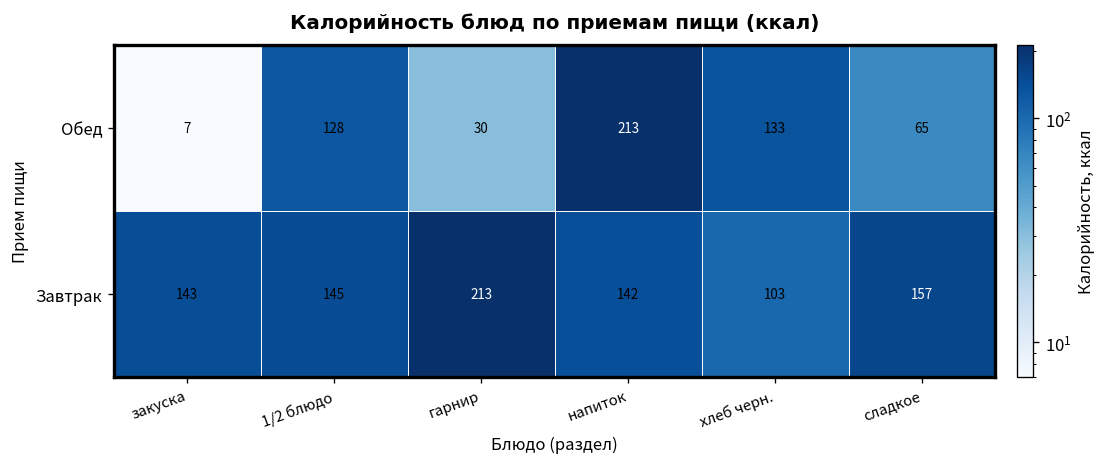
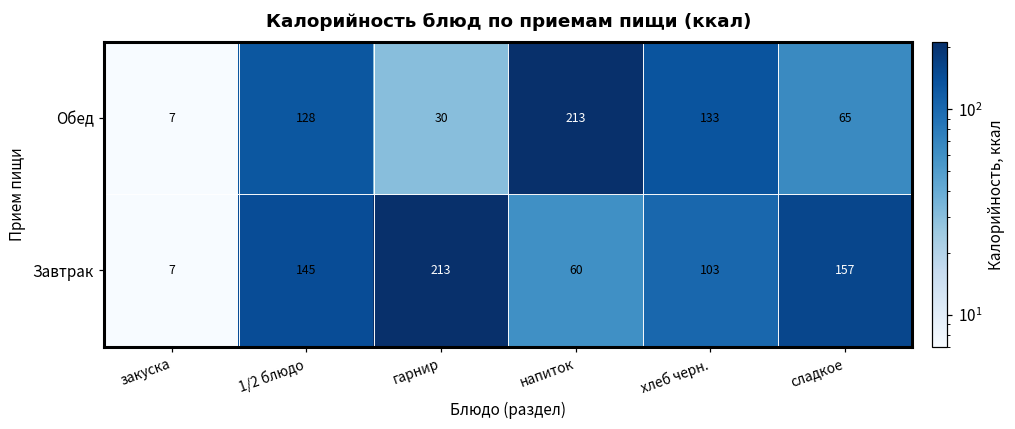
  {
    "Обед": {
      "закуска": 7,
      "1/2 блюдо": 128,
      "гарнир": 30,
      "напиток": 213,
      "хлеб черн.": 133,
      "сладкое": 65
    },
    "Завтрак": {
-     "закуска": 143,
+     "закуска": 7,
      "1/2 блюдо": 145,
      "гарнир": 213,
-     "напиток": 142,
+     "напиток": 60,
      "хлеб черн.": 103,
      "сладкое": 157
    }
  }
